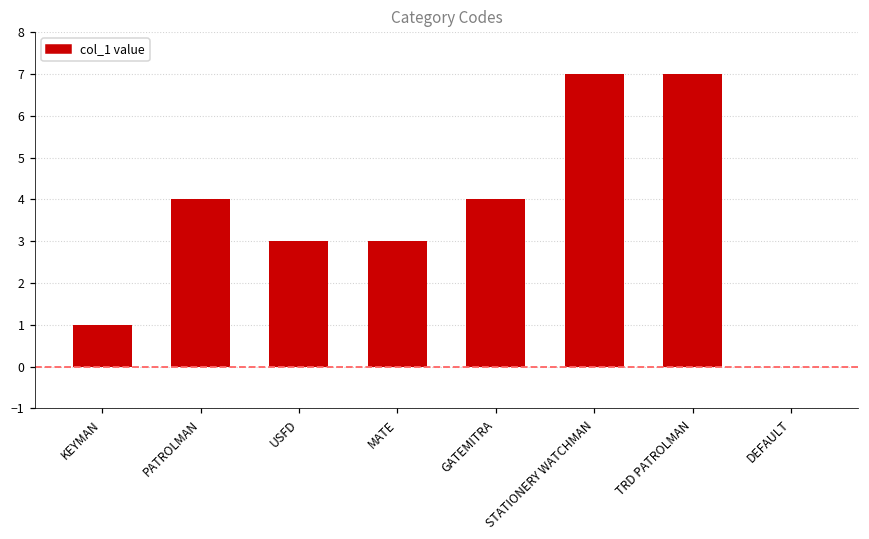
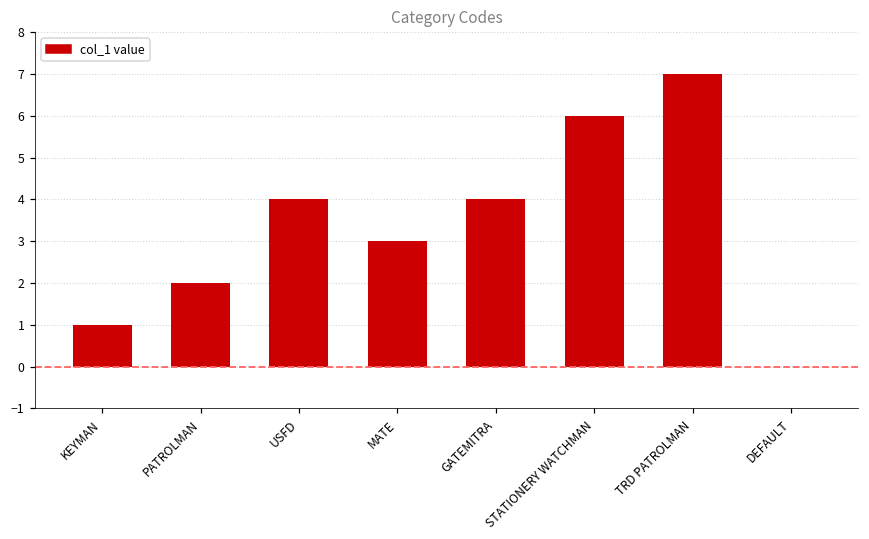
  {
    "KEYMAN": 1,
-   "PATROLMAN": 4,
-   "USFD": 3,
+   "PATROLMAN": 2,
+   "USFD": 4,
    "MATE": 3,
    "GATEMITRA": 4,
-   "STATIONERY WATCHMAN": 7,
+   "STATIONERY WATCHMAN": 6,
    "TRD PATROLMAN": 7,
    "DEFAULT": 0
  }
